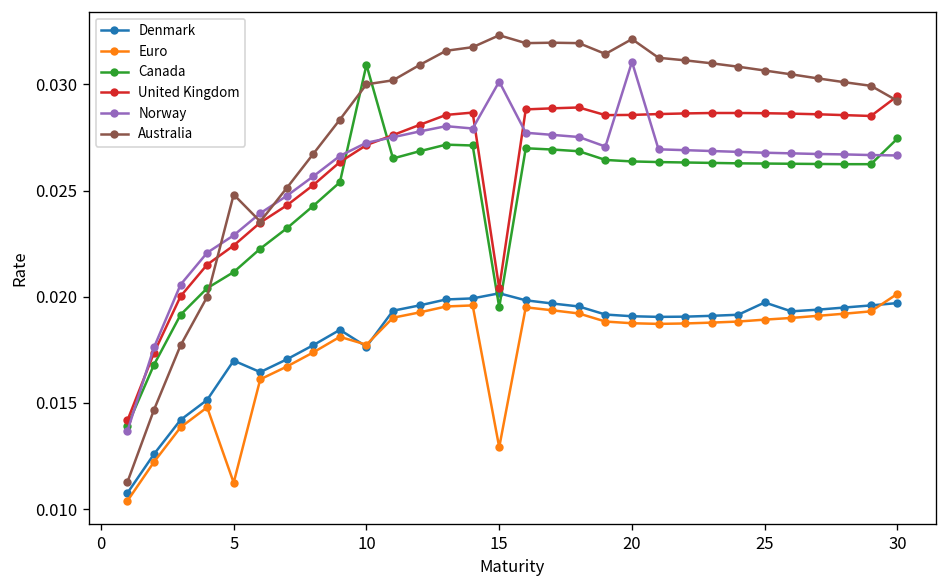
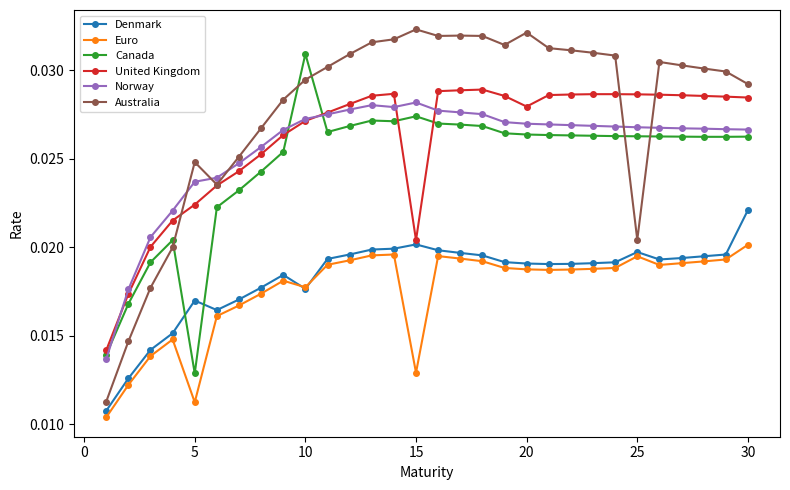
  {
    "Denmark": {
      "5": 0.0170,
      "15": 0.0202,
      "20": 0.0191,
      "25": 0.0197,
-     "30": 0.0197
+     "30": 0.0221
    },
    "Euro": {
      "5": 0.0112,
      "15": 0.0129,
      "20": 0.0188,
-     "25": 0.0189,
+     "25": 0.0195,
      "30": 0.0201
    },
    "Canada": {
-     "5": 0.0212,
+     "5": 0.0129,
      "10": 0.0309,
-     "15": 0.0195,
+     "15": 0.0274,
      "20": 0.0264,
      "25": 0.0263,
-     "30": 0.0275
+     "30": 0.0263
    },
    "United Kingdom": {
      "5": 0.0224,
      "15": 0.0204,
-     "20": 0.0286,
+     "20": 0.0280,
      "25": 0.0286,
-     "30": 0.0295
+     "30": 0.0285
    },
    "Norway": {
-     "5": 0.0229,
-     "15": 0.0301,
-     "20": 0.0311,
+     "5": 0.0237,
+     "15": 0.0282,
+     "20": 0.0270,
      "25": 0.0268,
      "30": 0.0267
    },
    "Australia": {
      "5": 0.0248,
-     "10": 0.0300,
+     "10": 0.0295,
      "15": 0.0323,
      "20": 0.0321,
-     "25": 0.0307,
+     "25": 0.0204,
      "30": 0.0292
    }
  }
